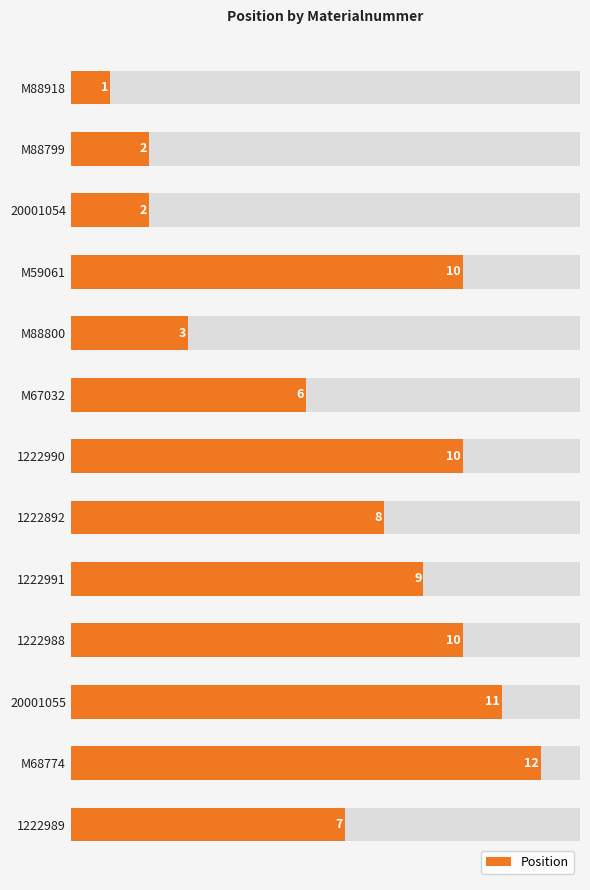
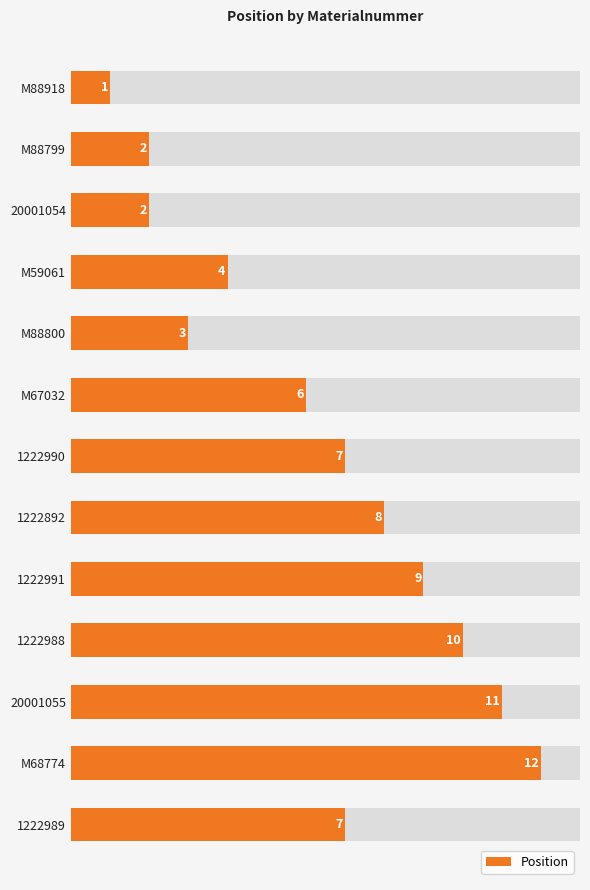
  {
    "Position": {
-     "M59061": 10,
-     "1222990": 10
+     "M59061": 4,
+     "1222990": 7
    }
  }
